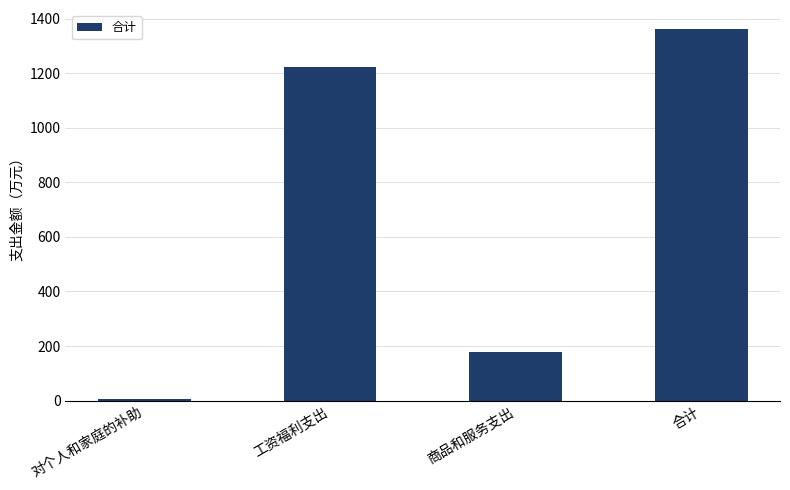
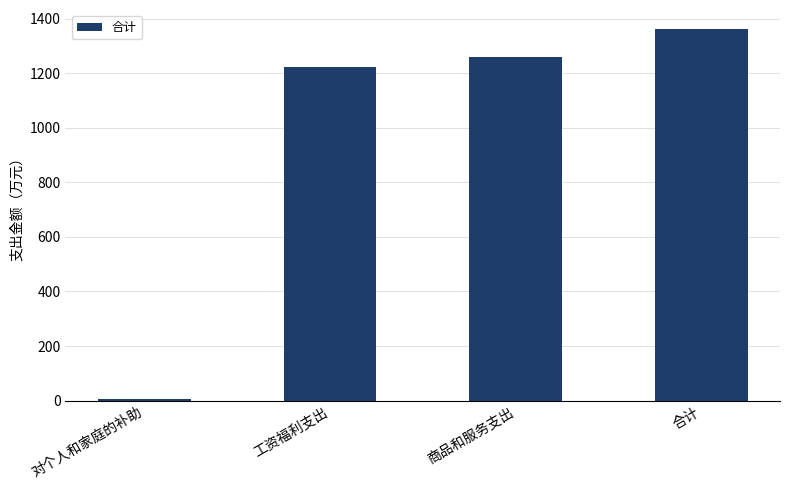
  {
    "工资福利支出": 1220,
-   "商品和服务支出": 180,
+   "商品和服务支出": 1260,
    "合计": 1360
  }
